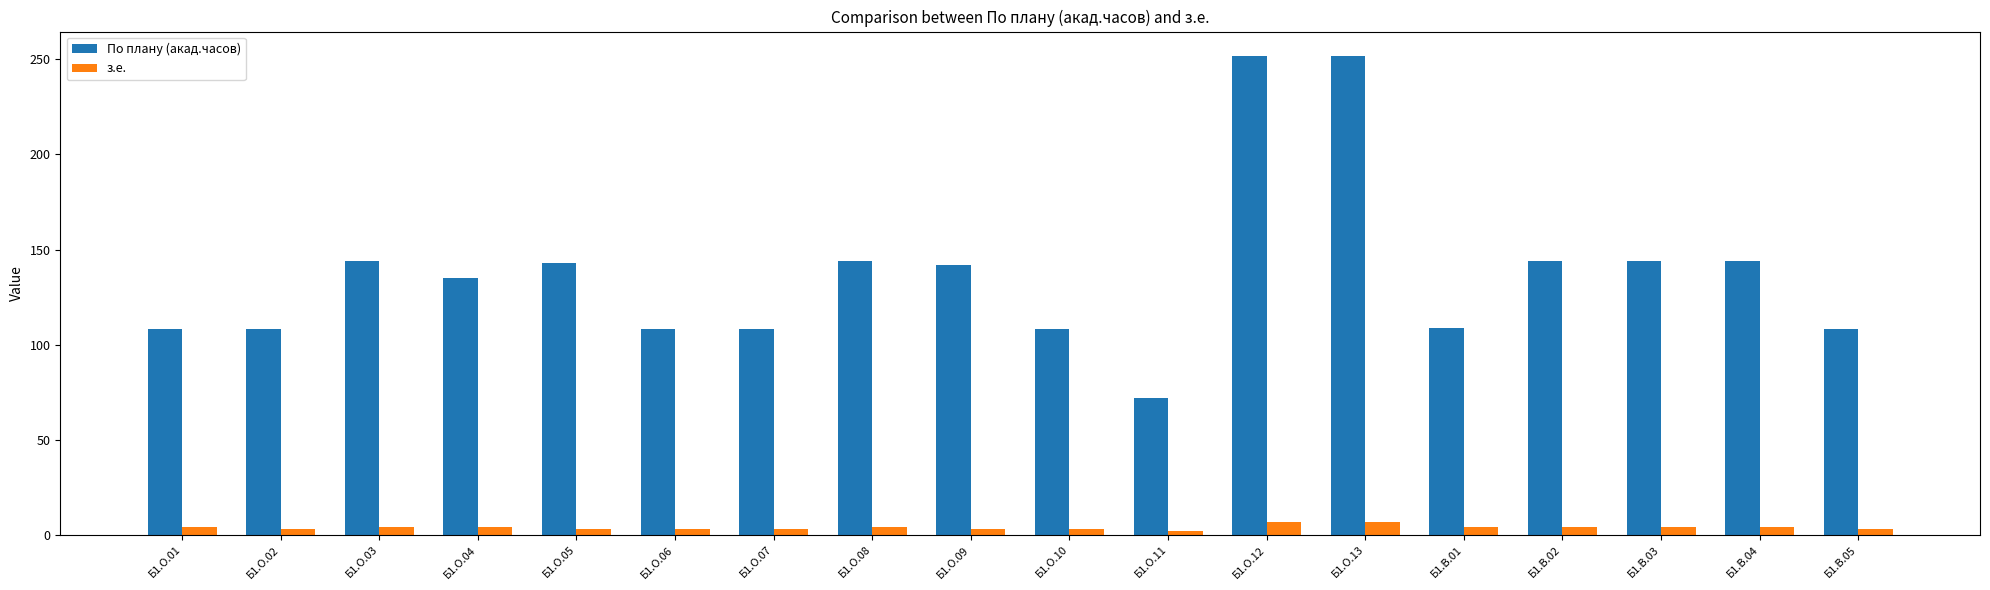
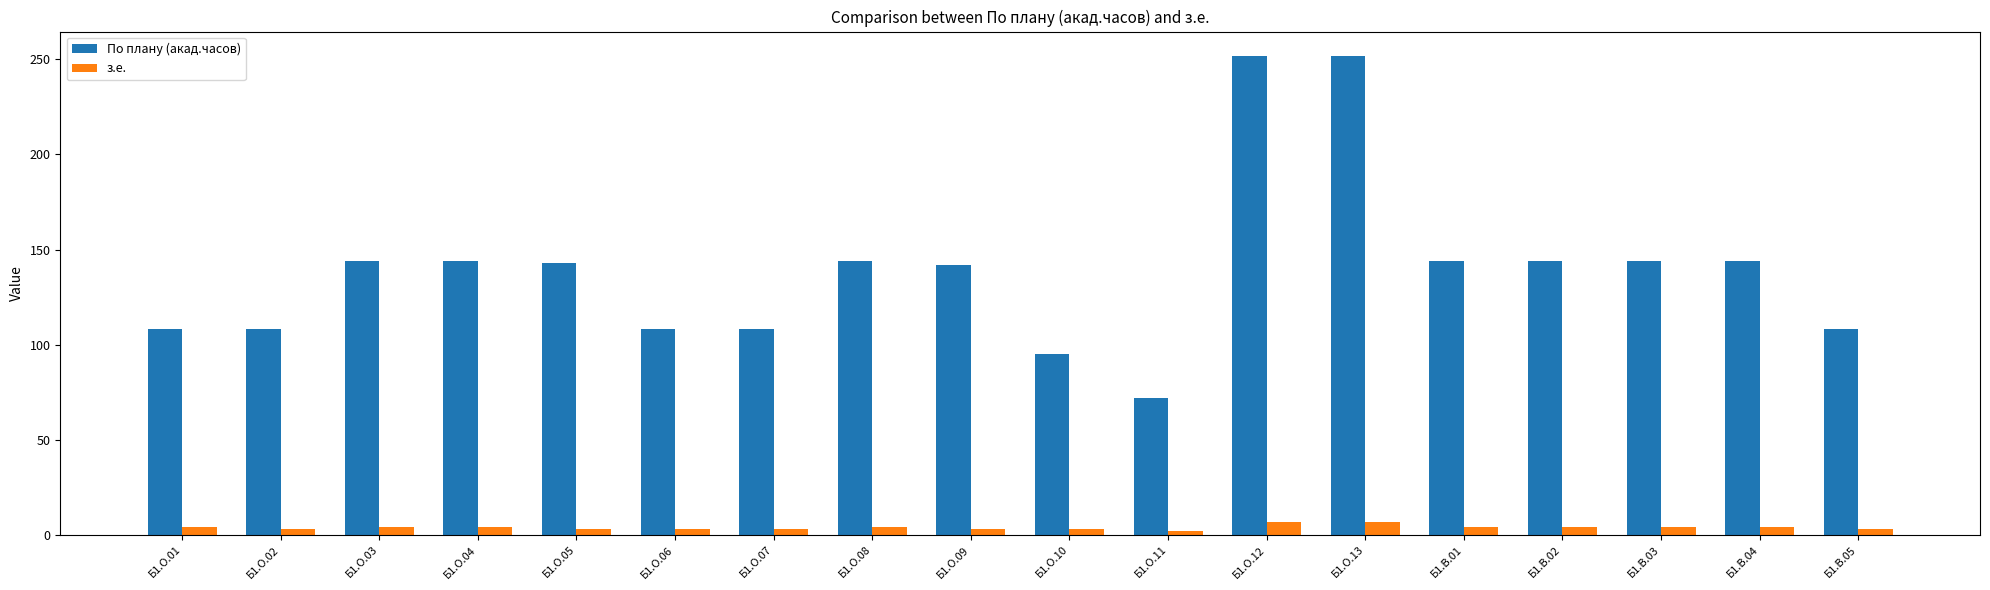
  {
    "По плану (акад.часов)": {
      "Б1.О.01": 108,
      "Б1.О.02": 108,
      "Б1.О.03": 144,
-     "Б1.О.04": 135,
+     "Б1.О.04": 144,
      "Б1.О.05": 143,
      "Б1.О.06": 108,
      "Б1.О.07": 108,
      "Б1.О.08": 144,
      "Б1.О.09": 142,
-     "Б1.О.10": 108,
+     "Б1.О.10": 95,
      "Б1.О.11": 72,
      "Б1.О.12": 252,
      "Б1.О.13": 252,
-     "Б1.В.01": 109,
+     "Б1.В.01": 144,
      "Б1.В.02": 144,
      "Б1.В.03": 144,
      "Б1.В.04": 144,
      "Б1.В.05": 108
    },
    "з.е.": {
      "Б1.О.01": 4,
      "Б1.О.02": 3,
      "Б1.О.03": 4,
      "Б1.О.04": 4,
      "Б1.О.05": 3,
      "Б1.О.06": 3,
      "Б1.О.07": 3,
      "Б1.О.08": 4,
      "Б1.О.09": 3,
      "Б1.О.10": 3,
      "Б1.О.11": 2,
      "Б1.О.12": 7,
      "Б1.О.13": 7,
      "Б1.В.01": 4,
      "Б1.В.02": 4,
      "Б1.В.03": 4,
      "Б1.В.04": 4,
      "Б1.В.05": 3
    }
  }
